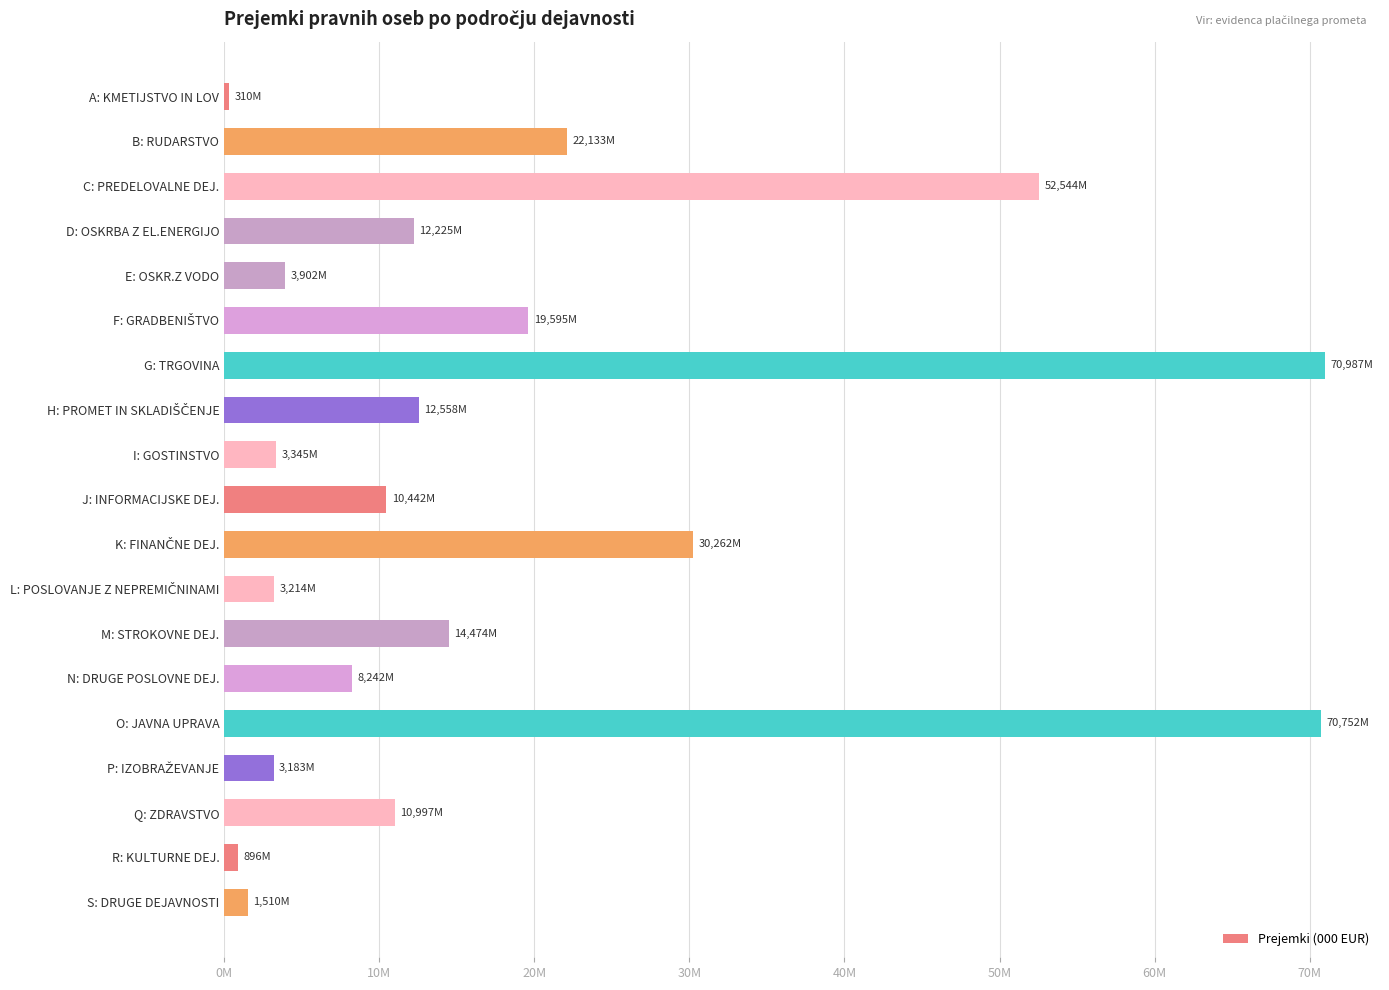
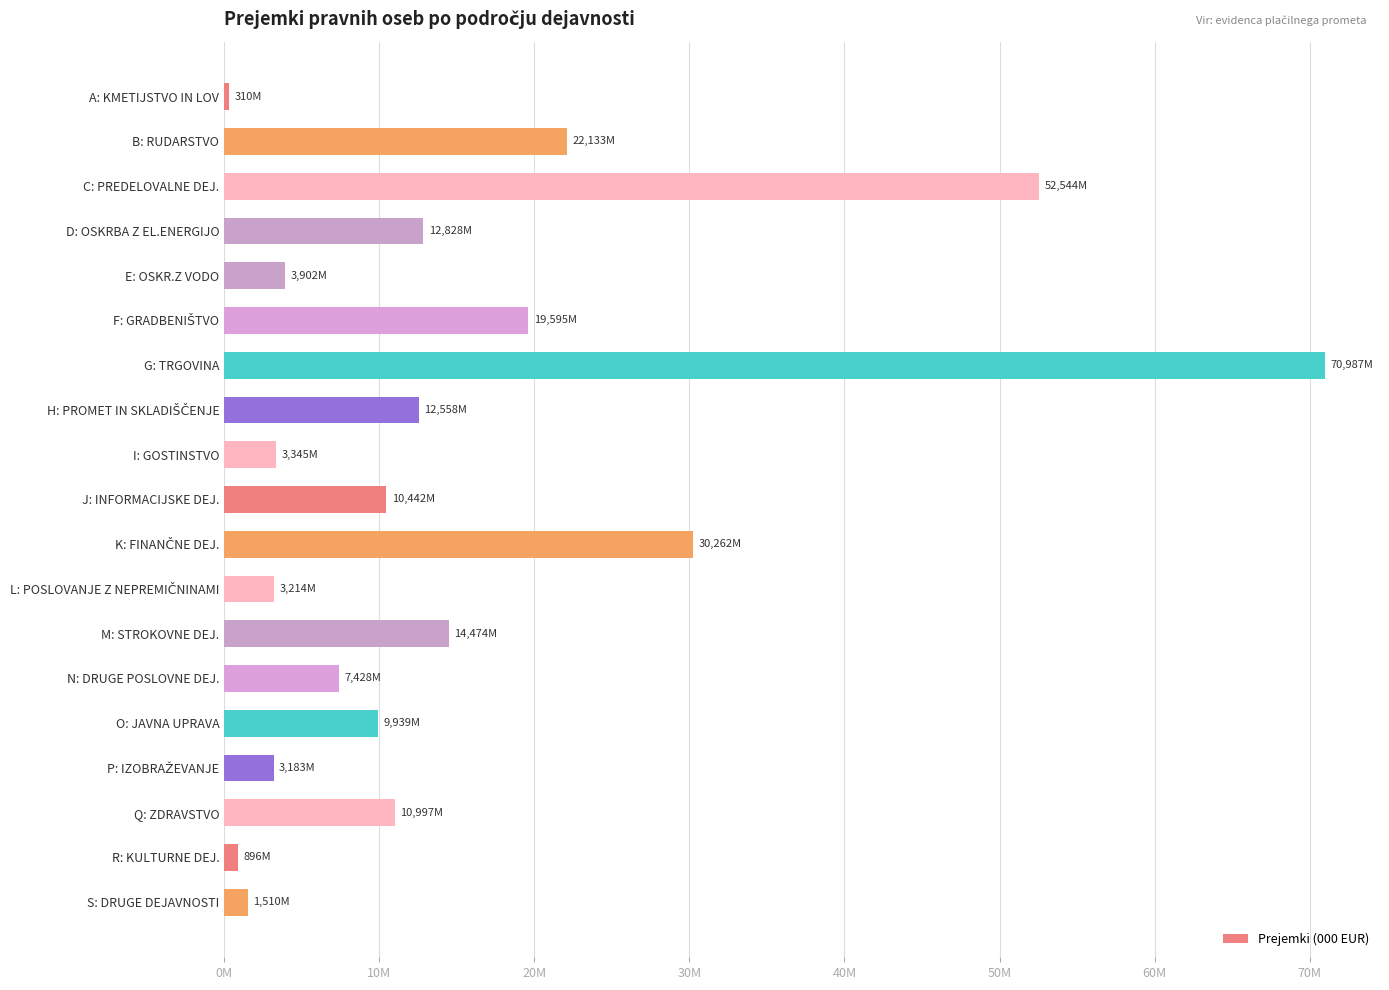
  {
    "A: KMETIJSTVO IN LOV": "310M",
    "B: RUDARSTVO": "22,133M",
    "C: PREDELOVALNE DEJ.": "52,544M",
-   "D: OSKRBA Z EL.ENERGIJO": "12,225M",
+   "D: OSKRBA Z EL.ENERGIJO": "12,828M",
    "E: OSKR.Z VODO": "3,902M",
    "F: GRADBENIŠTVO": "19,595M",
    "G: TRGOVINA": "70,987M",
    "H: PROMET IN SKLADIŠČENJE": "12,558M",
    "I: GOSTINSTVO": "3,345M",
    "J: INFORMACIJSKE DEJ.": "10,442M",
    "K: FINANČNE DEJ.": "30,262M",
    "L: POSLOVANJE Z NEPREMIČNINAMI": "3,214M",
    "M: STROKOVNE DEJ.": "14,474M",
-   "N: DRUGE POSLOVNE DEJ.": "8,242M",
-   "O: JAVNA UPRAVA": "70,752M",
+   "N: DRUGE POSLOVNE DEJ.": "7,428M",
+   "O: JAVNA UPRAVA": "9,939M",
    "P: IZOBRAŽEVANJE": "3,183M",
    "Q: ZDRAVSTVO": "10,997M",
    "R: KULTURNE DEJ.": "896M",
    "S: DRUGE DEJAVNOSTI": "1,510M"
  }
